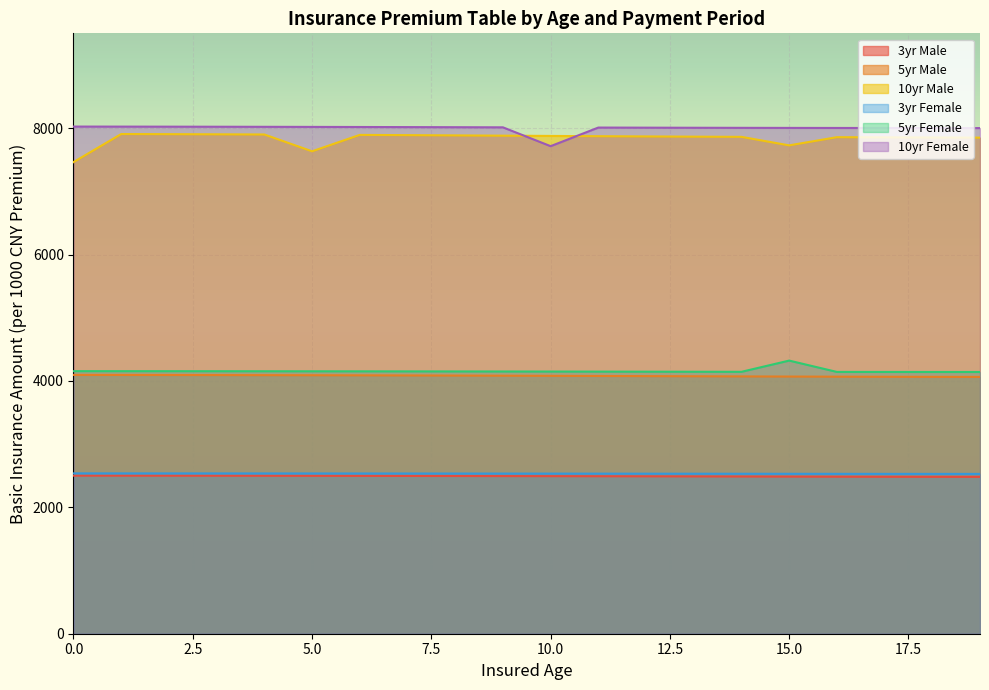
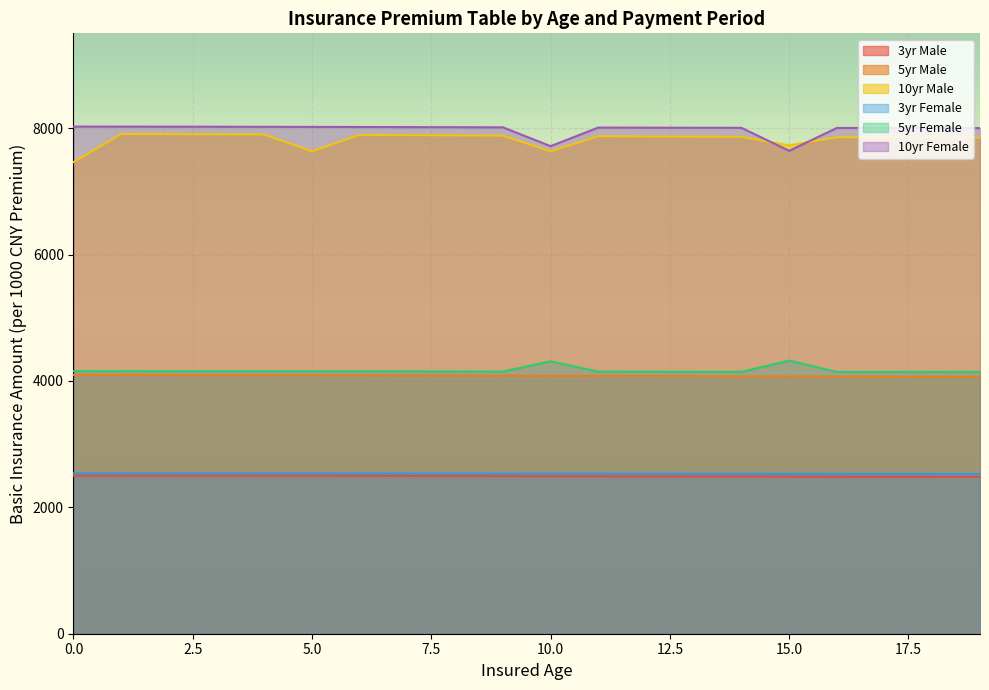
  {
    "10yr Male": {
      "0.0": 7500,
      "5.0": 7600,
-     "10.0": 7900,
+     "10.0": 7600,
      "15.0": 7700
    },
    "3yr Female": {
      "10.0": 2500,
      "15.0": 2500
    },
    "5yr Female": {
      "0.0": 4200,
      "5.0": 4200,
-     "10.0": 4100,
+     "10.0": 4300,
      "15.0": 4300
    },
    "10yr Female": {
      "0.0": 8000,
      "5.0": 8000,
      "10.0": 7700,
-     "15.0": 8000
+     "15.0": 7600
    }
  }
